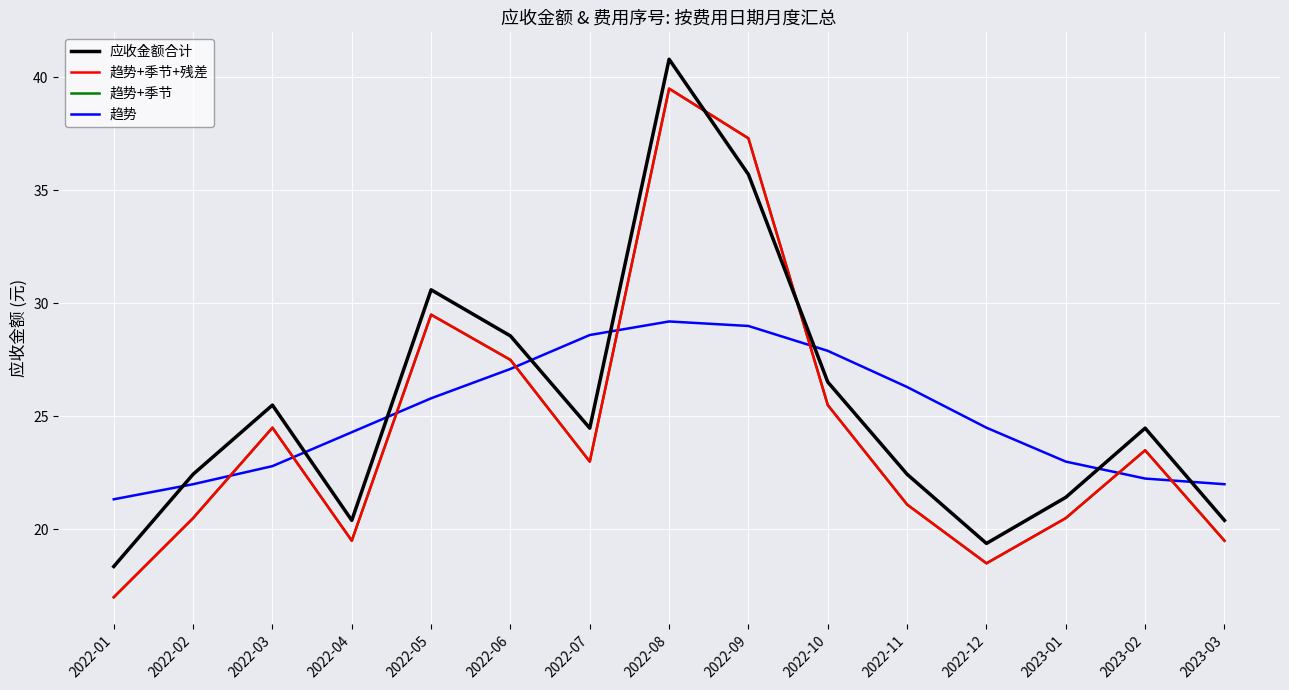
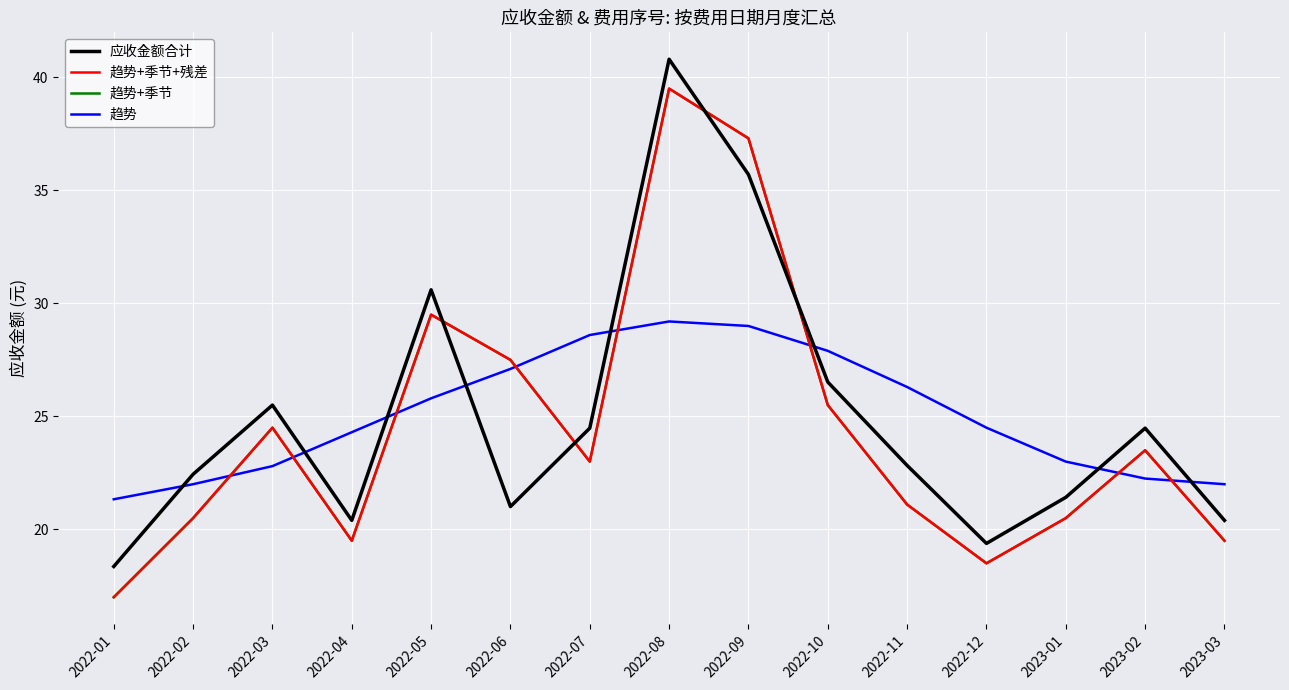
  {
    "应收金额合计": {
      "2022-01": 18.4,
      "2022-02": 22.4,
      "2022-03": 25.5,
      "2022-04": 20.4,
      "2022-05": 30.6,
-     "2022-06": 28.6,
+     "2022-06": 21.0,
      "2022-07": 24.5,
      "2022-08": 40.8,
      "2022-09": 35.7,
      "2022-10": 26.5,
-     "2022-11": 22.4,
+     "2022-11": 22.8,
      "2022-12": 19.4,
      "2023-01": 21.4,
      "2023-02": 24.5,
      "2023-03": 20.4
    },
    "趋势+季节": {
      "2022-01": 17.0,
      "2022-02": 20.5,
      "2022-03": 24.5,
      "2022-04": 19.5,
      "2022-05": 29.5,
      "2022-06": 27.5,
      "2022-07": 23.0,
      "2022-08": 39.5,
      "2022-09": 37.3,
      "2022-10": 25.5,
      "2022-11": 21.1,
      "2022-12": 18.5,
      "2023-01": 20.5,
      "2023-02": 23.5,
      "2023-03": 19.5
    },
    "趋势": {
      "2022-01": 21.3,
      "2022-02": 22.0,
      "2022-03": 22.8,
      "2022-04": 24.3,
      "2022-05": 25.8,
      "2022-06": 27.1,
      "2022-07": 28.6,
      "2022-08": 29.2,
      "2022-09": 29.0,
      "2022-10": 27.9,
      "2022-11": 26.3,
      "2022-12": 24.5,
      "2023-01": 23.0,
      "2023-02": 22.3,
      "2023-03": 22.0
    }
  }
